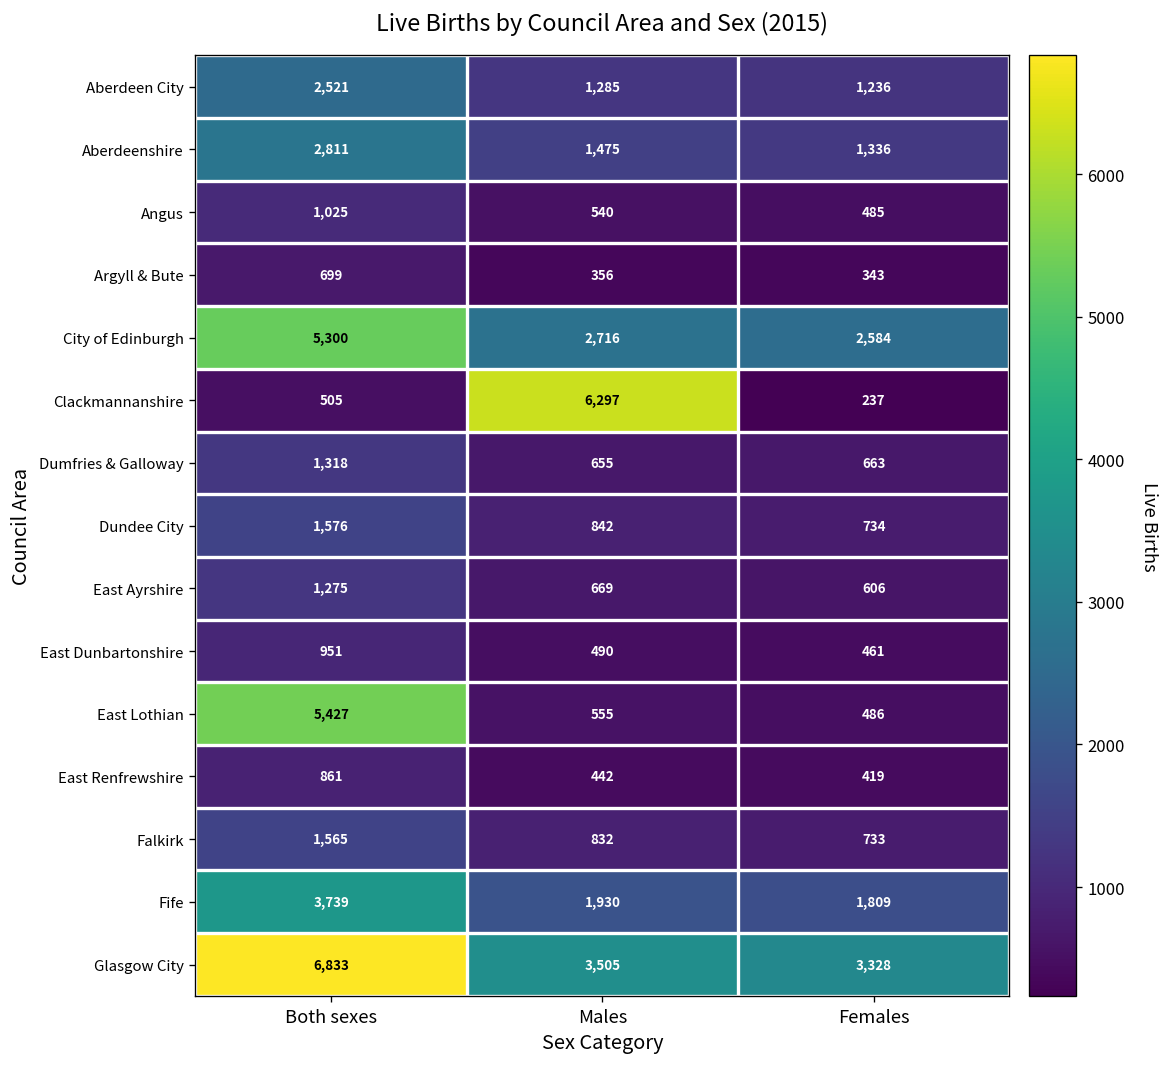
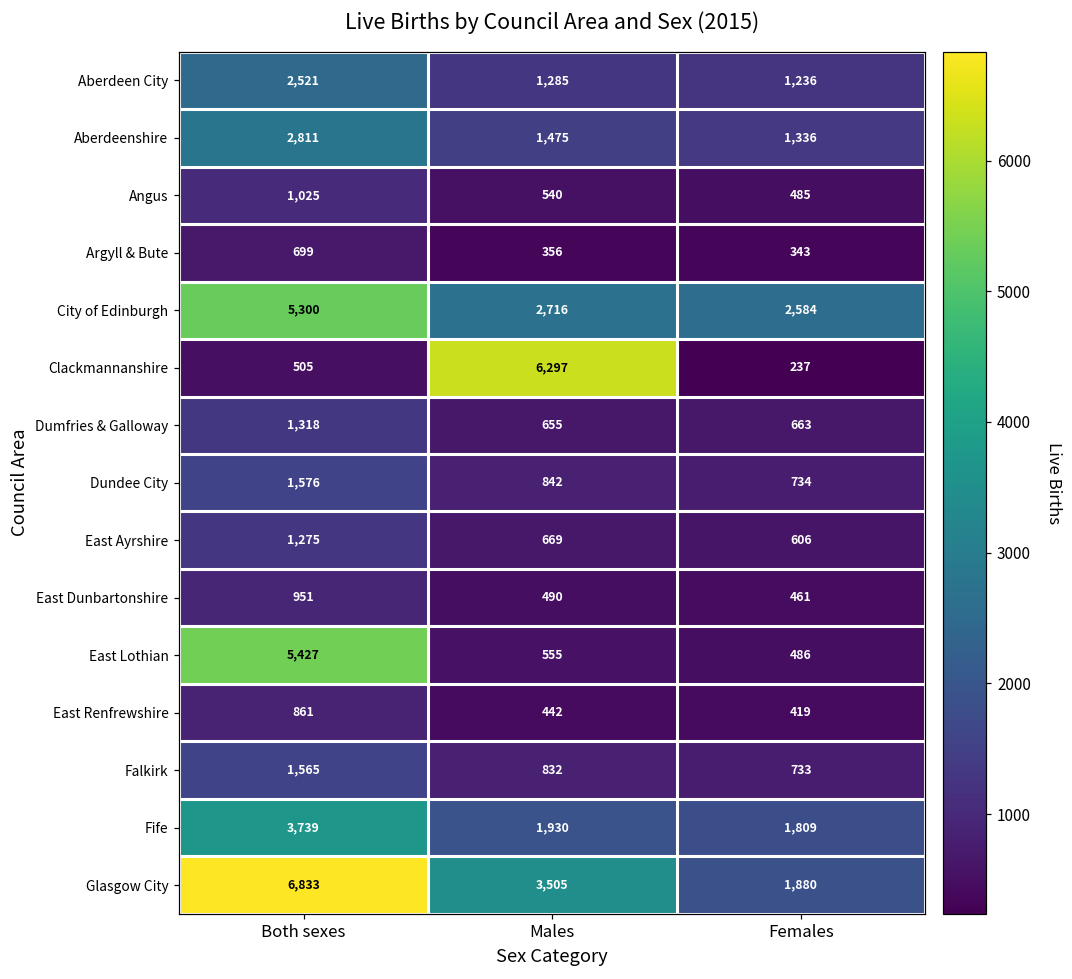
  {
    "Aberdeen City": {
      "Both sexes": "2,521",
      "Males": "1,285",
      "Females": "1,236"
    },
    "Aberdeenshire": {
      "Both sexes": "2,811",
      "Males": "1,475",
      "Females": "1,336"
    },
    "Angus": {
      "Both sexes": "1,025",
      "Males": "540",
      "Females": "485"
    },
    "Argyll & Bute": {
      "Both sexes": "699",
      "Males": "356",
      "Females": "343"
    },
    "City of Edinburgh": {
      "Both sexes": "5,300",
      "Males": "2,716",
      "Females": "2,584"
    },
    "Clackmannanshire": {
      "Both sexes": "505",
      "Males": "6,297",
      "Females": "237"
    },
    "Dumfries & Galloway": {
      "Both sexes": "1,318",
      "Males": "655",
      "Females": "663"
    },
    "Dundee City": {
      "Both sexes": "1,576",
      "Males": "842",
      "Females": "734"
    },
    "East Ayrshire": {
      "Both sexes": "1,275",
      "Males": "669",
      "Females": "606"
    },
    "East Dunbartonshire": {
      "Both sexes": "951",
      "Males": "490",
      "Females": "461"
    },
    "East Lothian": {
      "Both sexes": "5,427",
      "Males": "555",
      "Females": "486"
    },
    "East Renfrewshire": {
      "Both sexes": "861",
      "Males": "442",
      "Females": "419"
    },
    "Falkirk": {
      "Both sexes": "1,565",
      "Males": "832",
      "Females": "733"
    },
    "Fife": {
      "Both sexes": "3,739",
      "Males": "1,930",
      "Females": "1,809"
    },
    "Glasgow City": {
      "Both sexes": "6,833",
      "Males": "3,505",
-     "Females": "3,328"
+     "Females": "1,880"
    }
  }
